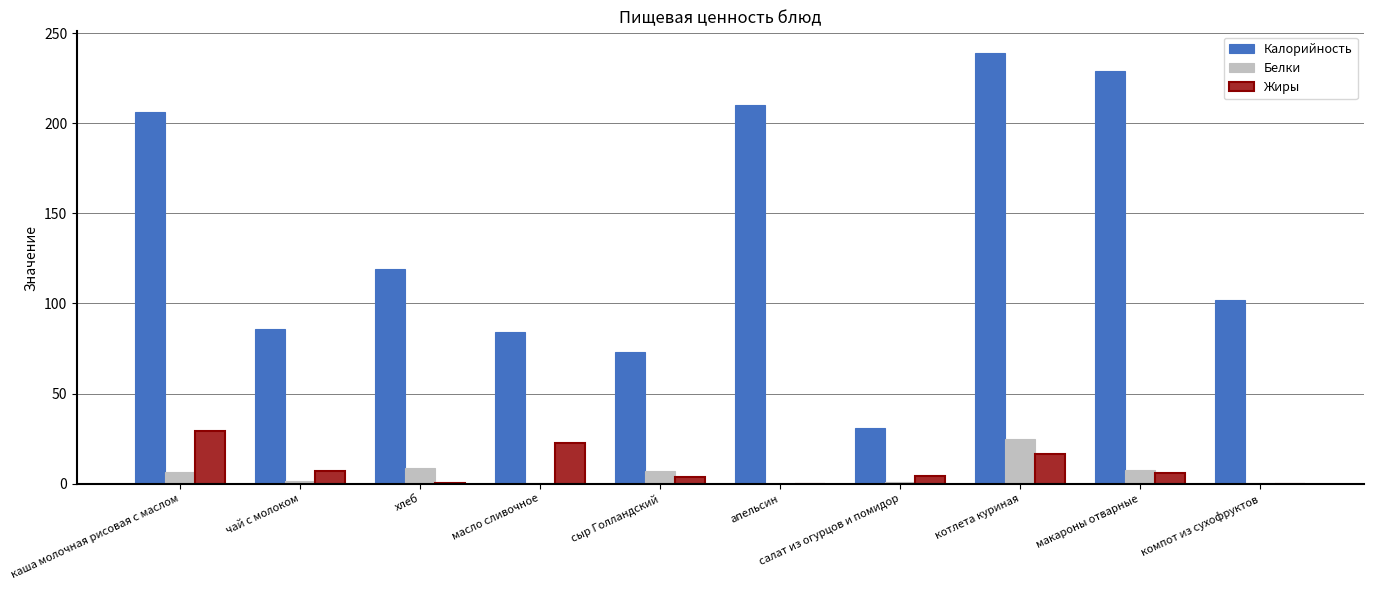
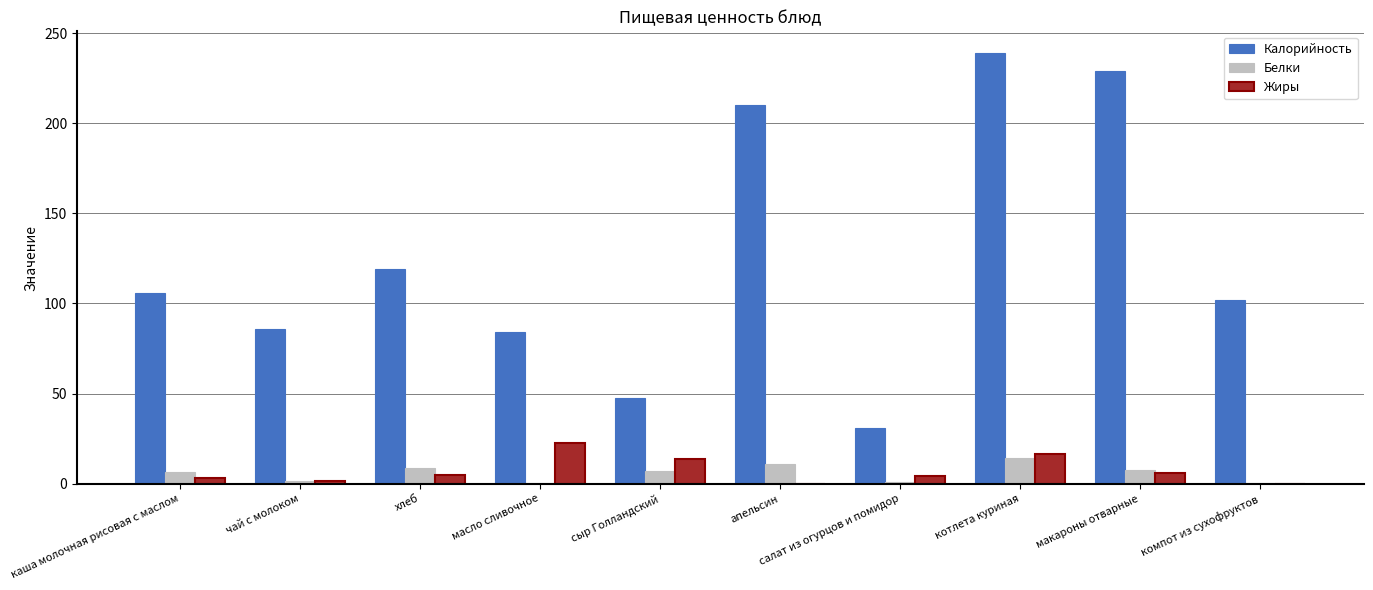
  {
    "Калорийность": {
-     "каша молочная рисовая с маслом": 206,
+     "каша молочная рисовая с маслом": 106,
      "чай с молоком": 86,
      "хлеб": 119,
      "масло сливочное": 84,
-     "сыр Голландский": 73,
+     "сыр Голландский": 48,
      "апельсин": 210,
      "салат из огурцов и помидор": 31,
      "котлета куриная": 239,
      "макароны отварные": 229,
      "компот из сухофруктов": 102
    },
    "Белки": {
      "каша молочная рисовая с маслом": 7,
      "чай с молоком": 1,
      "хлеб": 9,
      "сыр Голландский": 7,
-     "апельсин": 0,
-     "котлета куриная": 25,
+     "апельсин": 11,
+     "котлета куриная": 14,
      "макароны отварные": 7
    },
    "Жиры": {
-     "каша молочная рисовая с маслом": 29,
-     "чай с молоком": 7,
-     "хлеб": 0,
+     "каша молочная рисовая с маслом": 3,
+     "чай с молоком": 2,
+     "хлеб": 5,
      "масло сливочное": 22,
-     "сыр Голландский": 4,
+     "сыр Голландский": 14,
      "апельсин": 0,
      "салат из огурцов и помидор": 4,
      "котлета куриная": 16,
      "макароны отварные": 6,
      "компот из сухофруктов": 0
    }
  }
